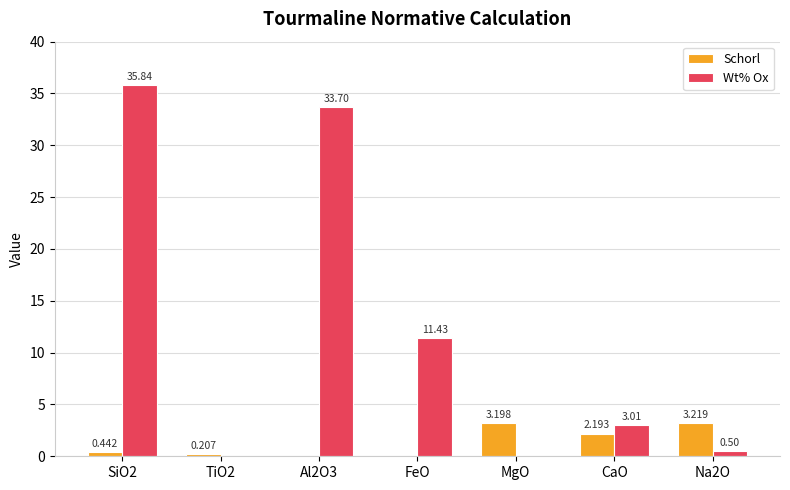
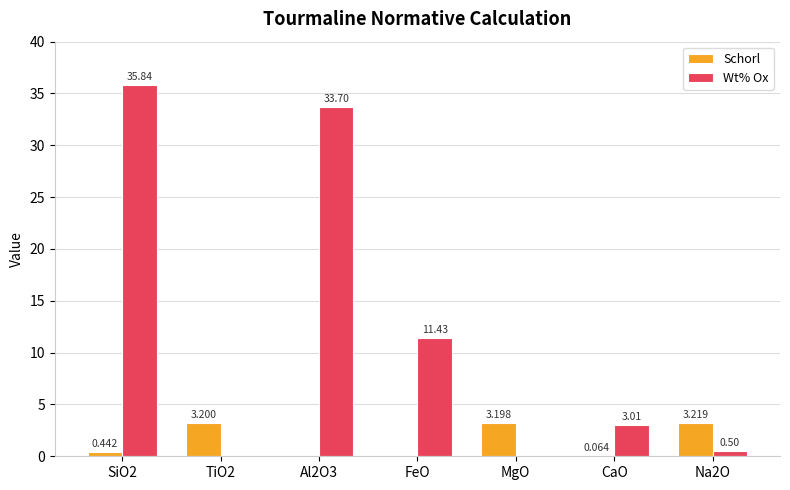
  {
    "Schorl": {
      "SiO2": 0.442,
-     "TiO2": 0.207,
+     "TiO2": 3.200,
      "MgO": 3.198,
-     "CaO": 2.193,
+     "CaO": 0.064,
      "Na2O": 3.219
    },
    "Wt% Ox": {
      "SiO2": 35.84,
      "Al2O3": 33.70,
      "FeO": 11.43,
      "CaO": 3.01,
      "Na2O": 0.50
    }
  }
